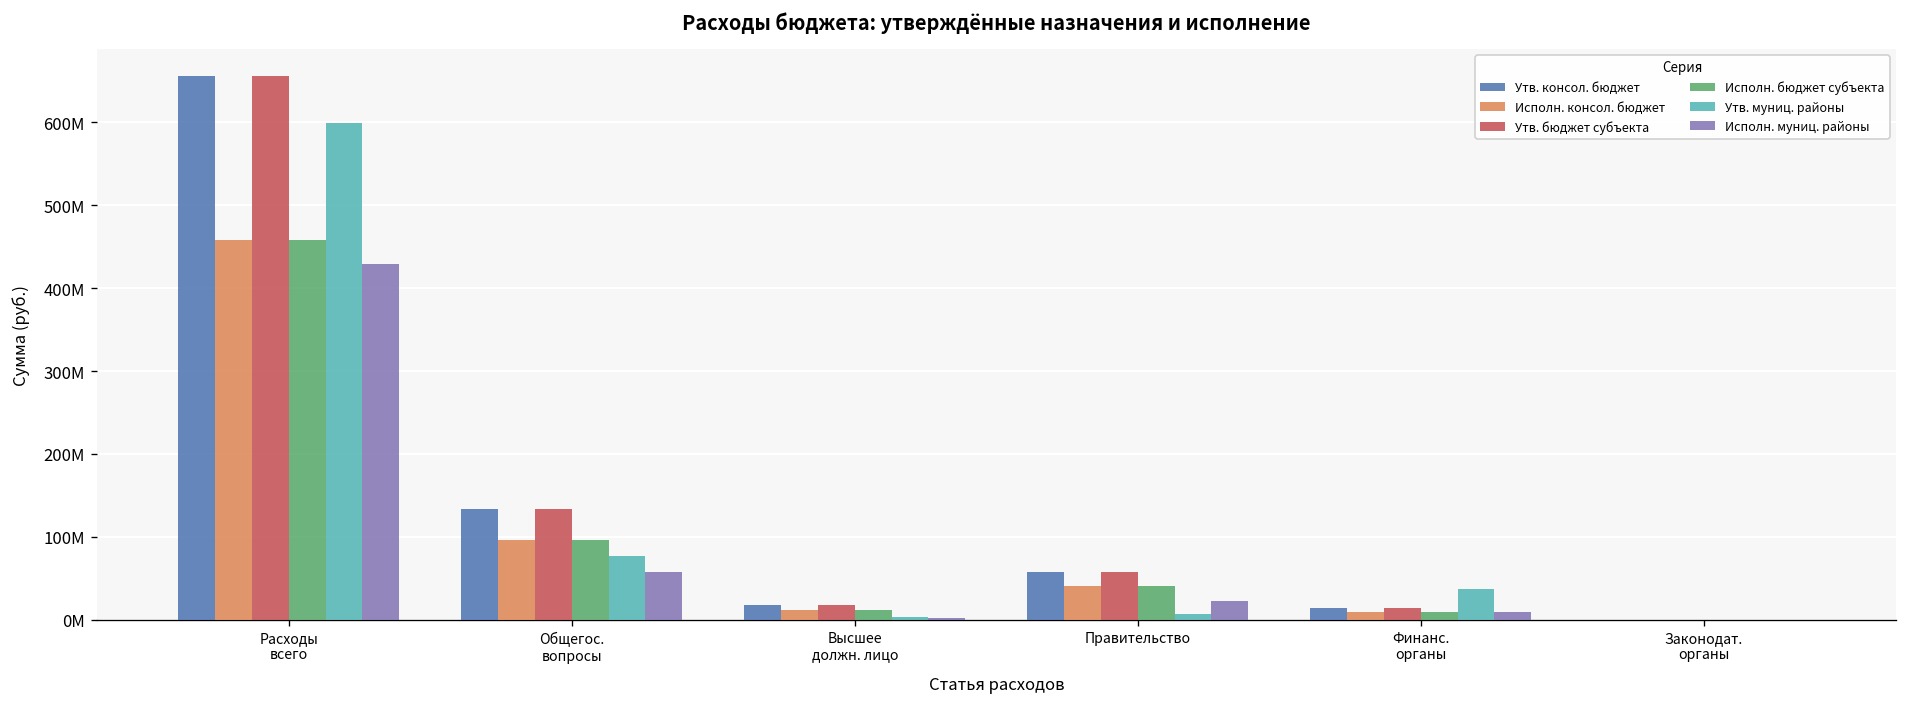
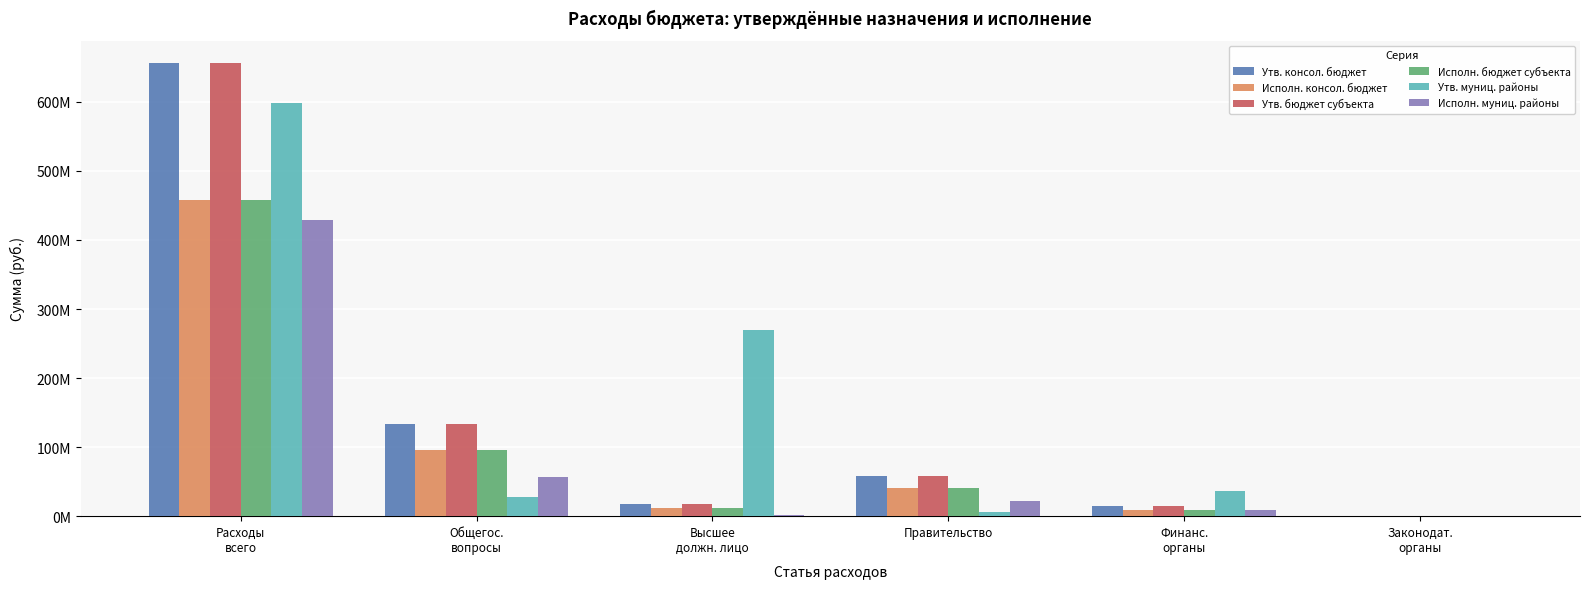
  {
    "Исполн. бюджет субъекта": {
      "Расходы всего": 460000000,
      "Общегос. вопросы": 100000000,
      "Высшее должн. лицо": 10000000,
      "Правительство": 40000000,
      "Финанс. органы": 10000000
    },
    "Утв. муниц. районы": {
      "Расходы всего": 600000000,
-     "Общегос. вопросы": 80000000,
-     "Высшее должн. лицо": 0,
+     "Общегос. вопросы": 30000000,
+     "Высшее должн. лицо": 270000000,
      "Правительство": 10000000,
      "Финанс. органы": 40000000
    }
  }
